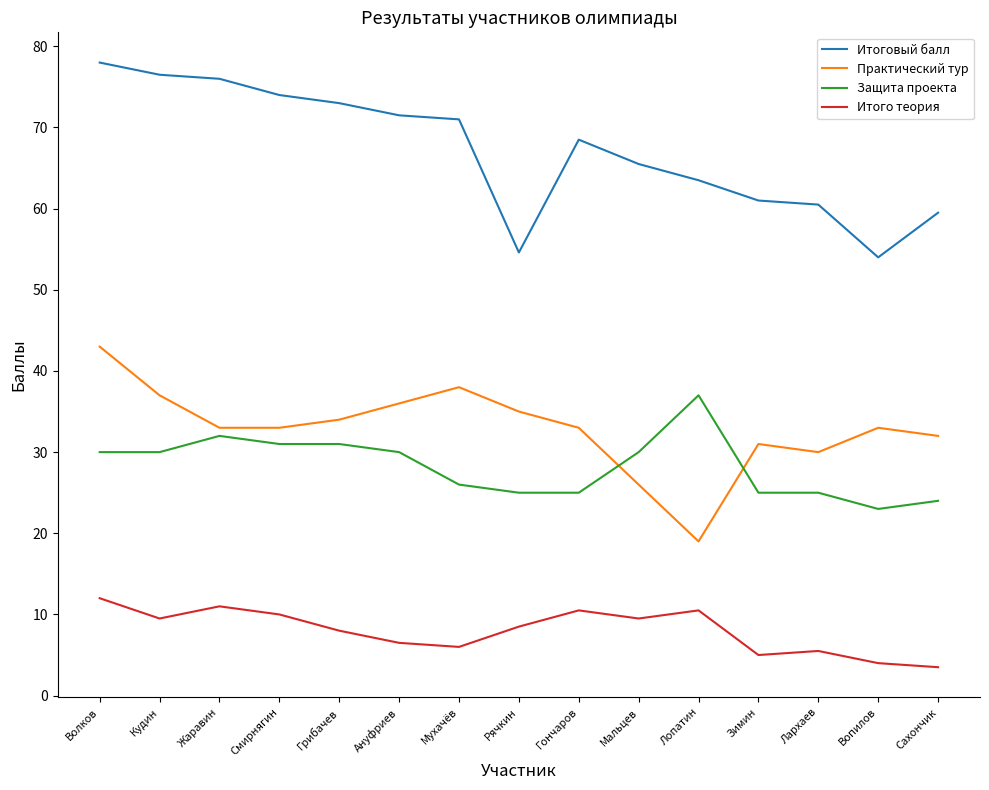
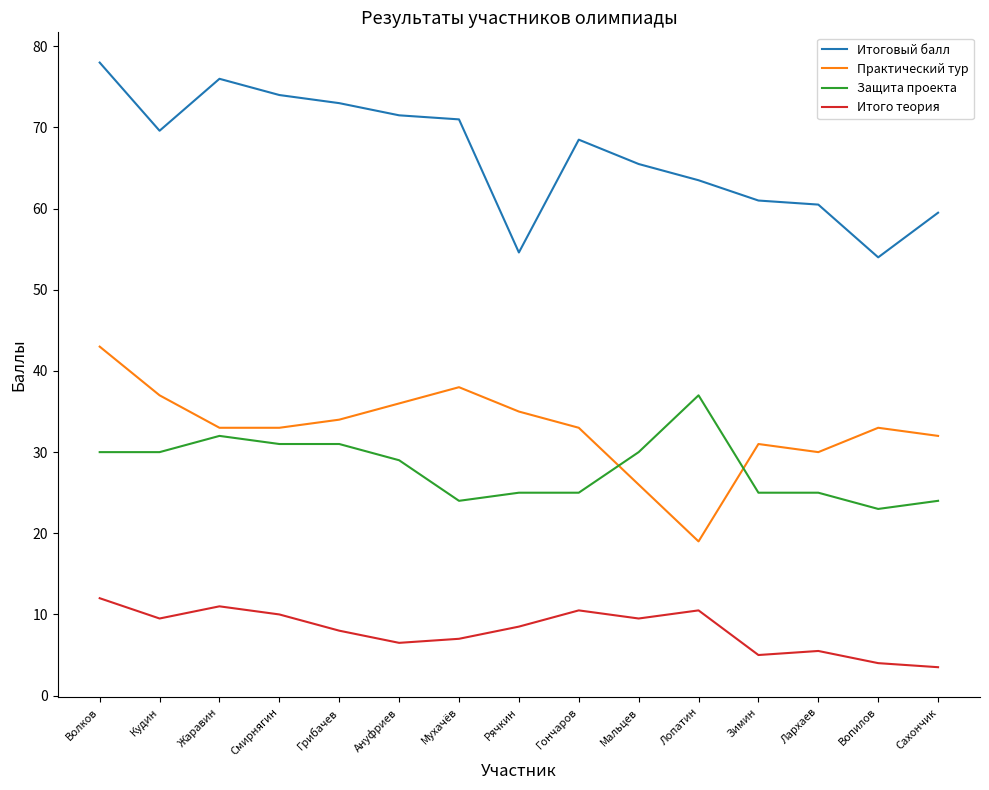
  {
    "Итоговый балл": {
      "Волков": 78,
-     "Кудин": 77,
+     "Кудин": 70,
      "Жаравин": 76,
      "Смирнягин": 74,
      "Грибачев": 73,
      "Ануфриев": 72,
      "Мухачёв": 71,
      "Рячкин": 55,
      "Гончаров": 69,
      "Мальцев": 66,
      "Лопатин": 64,
      "Зимин": 61,
      "Лархаев": 61,
      "Вопилов": 54,
      "Сахончик": 60
    },
    "Практический тур": {
      "Волков": 43,
      "Кудин": 37,
      "Жаравин": 33,
      "Смирнягин": 33,
      "Грибачев": 34,
      "Ануфриев": 36,
      "Мухачёв": 38,
      "Рячкин": 35,
      "Гончаров": 33,
      "Мальцев": 26,
      "Лопатин": 19,
      "Зимин": 31,
      "Лархаев": 30,
      "Вопилов": 33,
      "Сахончик": 32
    },
    "Защита проекта": {
      "Волков": 30,
      "Кудин": 30,
      "Жаравин": 32,
      "Смирнягин": 31,
      "Грибачев": 31,
-     "Ануфриев": 30,
-     "Мухачёв": 26,
+     "Ануфриев": 29,
+     "Мухачёв": 24,
      "Рячкин": 25,
      "Гончаров": 25,
      "Мальцев": 30,
      "Лопатин": 37,
      "Зимин": 25,
      "Лархаев": 25,
      "Вопилов": 23,
      "Сахончик": 24
    },
    "Итого теория": {
      "Волков": 12,
      "Кудин": 10,
      "Жаравин": 11,
      "Смирнягин": 10,
      "Грибачев": 8,
      "Ануфриев": 7,
-     "Мухачёв": 6,
+     "Мухачёв": 7,
      "Рячкин": 9,
      "Гончаров": 11,
      "Мальцев": 10,
      "Лопатин": 11,
      "Зимин": 5,
      "Лархаев": 6,
      "Вопилов": 4,
      "Сахончик": 4
    }
  }
